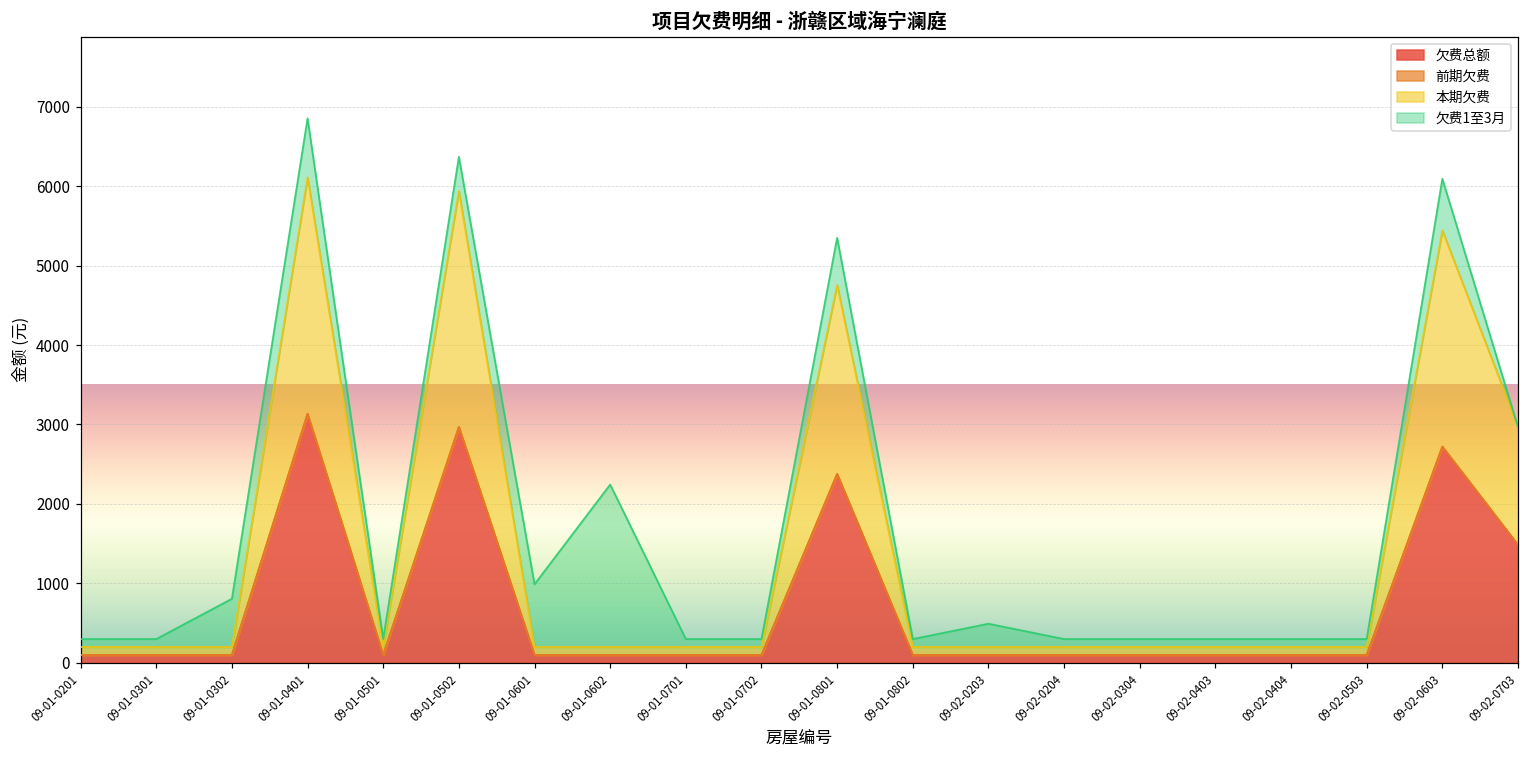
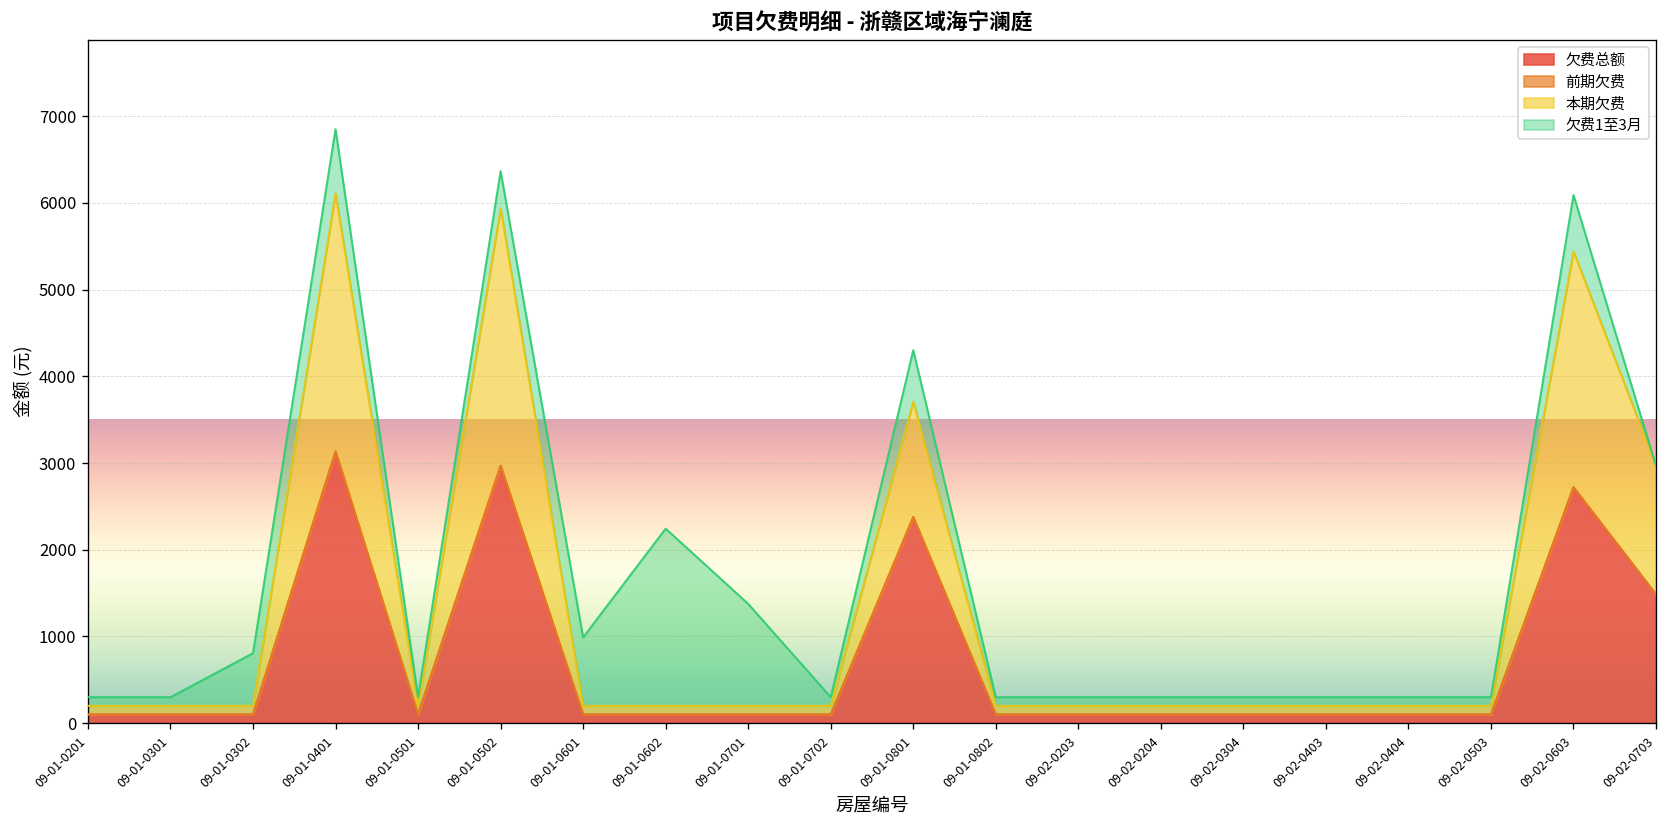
  {
    "前期欠费": {
      "09-01-0201": 100,
      "09-01-0301": 100,
      "09-01-0302": 100,
      "09-01-0401": 3100,
      "09-01-0501": 100,
      "09-01-0502": 3000,
      "09-01-0601": 100,
      "09-01-0602": 100,
      "09-01-0701": 100,
      "09-01-0702": 100,
      "09-01-0801": 2400,
      "09-01-0802": 100,
      "09-02-0203": 100,
      "09-02-0204": 100,
      "09-02-0304": 100,
      "09-02-0403": 100,
      "09-02-0404": 100,
      "09-02-0503": 100,
      "09-02-0603": 2700,
      "09-02-0703": 1500
    },
    "本期欠费": {
      "09-01-0201": 100,
      "09-01-0301": 100,
      "09-01-0302": 100,
      "09-01-0401": 3000,
      "09-01-0501": 100,
      "09-01-0502": 3000,
      "09-01-0601": 100,
      "09-01-0602": 100,
      "09-01-0701": 100,
      "09-01-0702": 100,
-     "09-01-0801": 2400,
+     "09-01-0801": 1300,
      "09-01-0802": 100,
      "09-02-0203": 100,
      "09-02-0204": 100,
      "09-02-0304": 100,
      "09-02-0403": 100,
      "09-02-0404": 100,
      "09-02-0503": 100,
      "09-02-0603": 2700
    },
    "欠费1至3月": {
      "09-01-0201": 100,
      "09-01-0301": 100,
      "09-01-0302": 600,
      "09-01-0401": 700,
      "09-01-0501": 100,
      "09-01-0502": 400,
      "09-01-0601": 800,
      "09-01-0602": 2000,
-     "09-01-0701": 100,
+     "09-01-0701": 1200,
      "09-01-0702": 100,
      "09-01-0801": 600,
      "09-01-0802": 100,
-     "09-02-0203": 300,
+     "09-02-0203": 100,
      "09-02-0204": 100,
      "09-02-0304": 100,
      "09-02-0403": 100,
      "09-02-0404": 100,
      "09-02-0503": 100,
      "09-02-0603": 600
    }
  }
